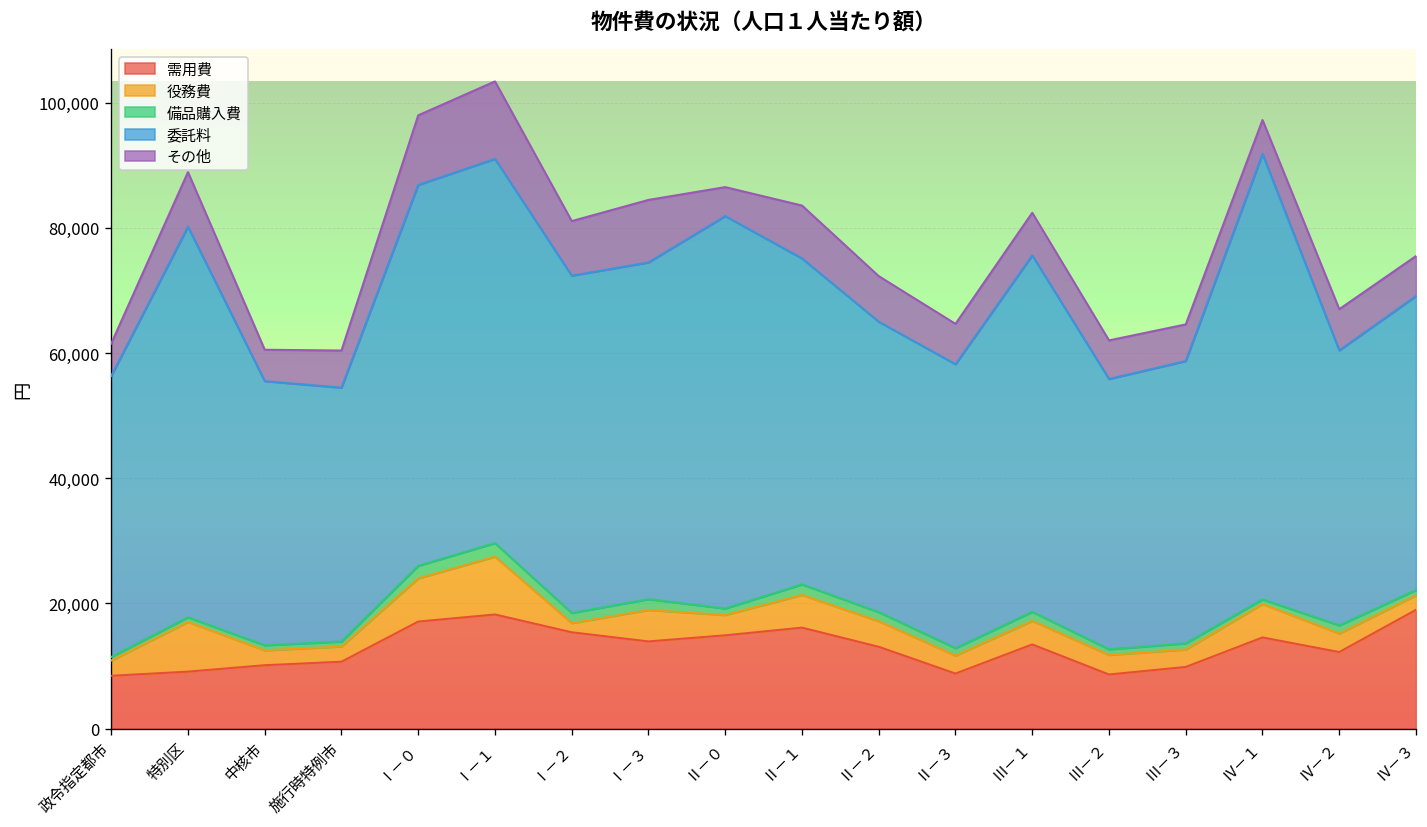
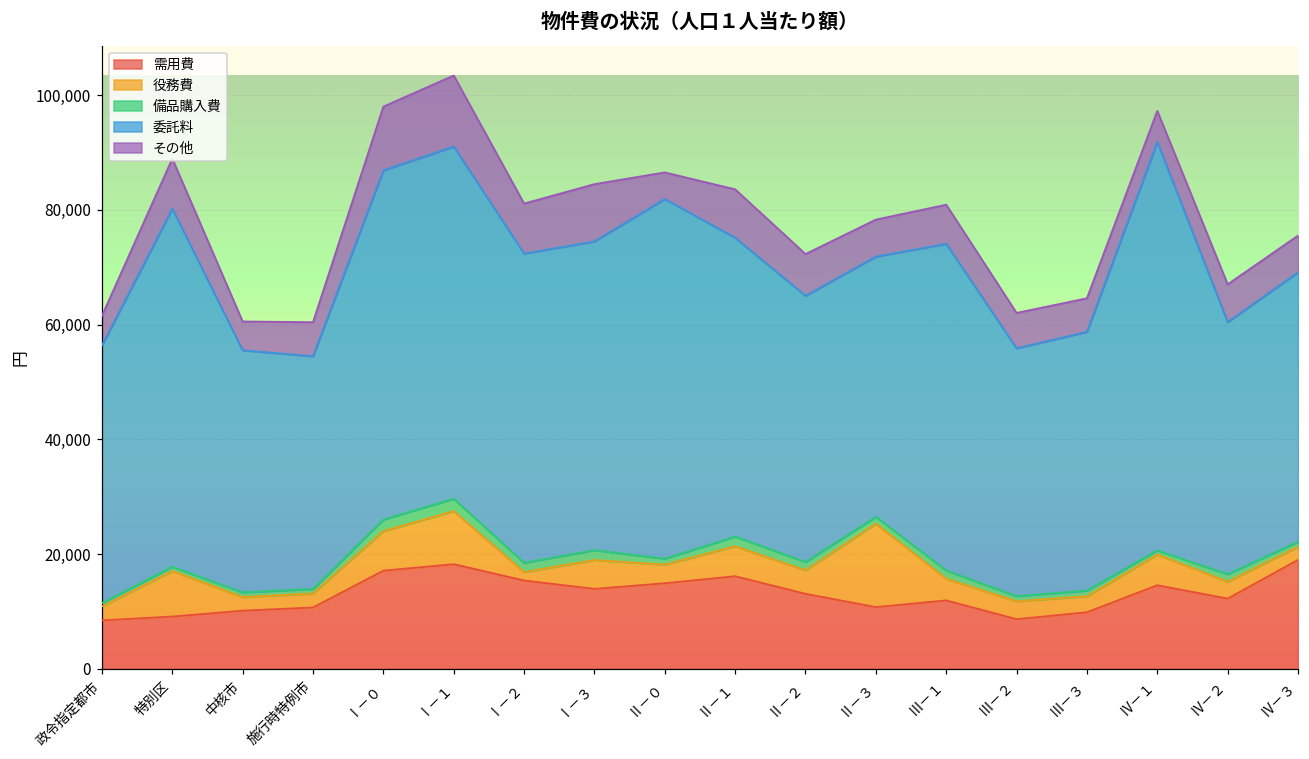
  {
    "需用費": {
      "政令指定都市": "8,000",
      "特別区": "9,000",
      "中核市": "10,000",
      "施行時特例市": "11,000",
      "Ⅰ－０": "17,000",
      "Ⅰ－１": "18,000",
      "Ⅰ－２": "15,000",
      "Ⅰ－３": "14,000",
      "Ⅱ－０": "15,000",
      "Ⅱ－１": "16,000",
      "Ⅱ－２": "13,000",
-     "Ⅱ－３": "9,000",
-     "Ⅲ－１": "13,000",
+     "Ⅱ－３": "11,000",
+     "Ⅲ－１": "12,000",
      "Ⅲ－２": "9,000",
      "Ⅲ－３": "10,000",
      "Ⅳ－１": "15,000",
      "Ⅳ－２": "12,000",
      "Ⅳ－３": "19,000"
    },
    "役務費": {
      "政令指定都市": "2,000",
      "特別区": "8,000",
      "中核市": "2,000",
      "施行時特例市": "2,000",
      "Ⅰ－０": "7,000",
      "Ⅰ－１": "9,000",
      "Ⅰ－２": "1,000",
      "Ⅰ－３": "5,000",
      "Ⅱ－０": "3,000",
      "Ⅱ－１": "5,000",
      "Ⅱ－２": "4,000",
-     "Ⅱ－３": "3,000",
+     "Ⅱ－３": "15,000",
      "Ⅲ－１": "4,000",
      "Ⅲ－２": "3,000",
      "Ⅲ－３": "3,000",
      "Ⅳ－１": "5,000",
      "Ⅳ－２": "3,000",
      "Ⅳ－３": "2,000"
    },
    "備品購入費": {
      "政令指定都市": "1,000",
      "特別区": "1,000",
      "中核市": "1,000",
      "施行時特例市": "1,000",
      "Ⅰ－０": "2,000",
      "Ⅰ－１": "2,000",
      "Ⅰ－２": "2,000",
      "Ⅰ－３": "2,000",
      "Ⅱ－０": "1,000",
      "Ⅱ－１": "2,000",
      "Ⅱ－２": "1,000",
      "Ⅱ－３": "1,000",
      "Ⅲ－１": "1,000",
      "Ⅲ－２": "1,000",
      "Ⅲ－３": "1,000",
      "Ⅳ－１": "1,000",
      "Ⅳ－２": "1,000",
      "Ⅳ－３": "1,000"
    },
    "委託料": {
      "政令指定都市": "45,000",
      "特別区": "62,000",
      "中核市": "42,000",
      "施行時特例市": "41,000",
      "Ⅰ－０": "61,000",
      "Ⅰ－１": "61,000",
      "Ⅰ－２": "54,000",
      "Ⅰ－３": "54,000",
      "Ⅱ－０": "63,000",
      "Ⅱ－１": "52,000",
      "Ⅱ－２": "46,000",
      "Ⅱ－３": "45,000",
      "Ⅲ－１": "57,000",
      "Ⅲ－２": "43,000",
      "Ⅲ－３": "45,000",
      "Ⅳ－１": "71,000",
      "Ⅳ－２": "44,000",
      "Ⅳ－３": "47,000"
    },
    "その他": {
      "政令指定都市": "5,000",
      "中核市": "5,000",
      "施行時特例市": "6,000",
      "Ⅰ－０": "11,000",
      "Ⅰ－１": "12,000",
      "Ⅰ－２": "9,000",
      "Ⅰ－３": "10,000",
      "Ⅱ－０": "5,000",
      "Ⅱ－１": "8,000",
      "Ⅱ－２": "7,000",
      "Ⅱ－３": "6,000",
      "Ⅲ－１": "7,000",
      "Ⅲ－２": "6,000",
      "Ⅲ－３": "6,000",
      "Ⅳ－１": "5,000",
      "Ⅳ－２": "7,000",
      "Ⅳ－３": "6,000"
    }
  }
